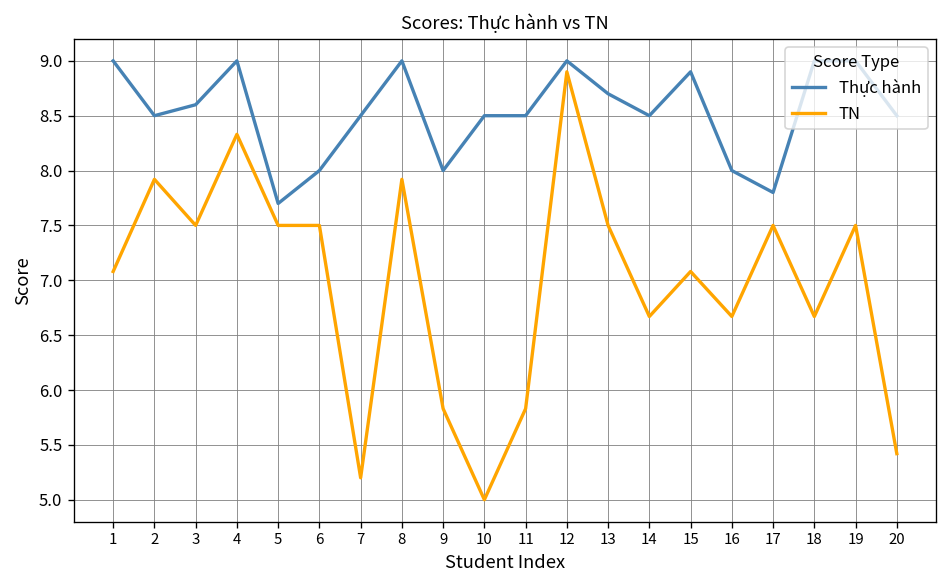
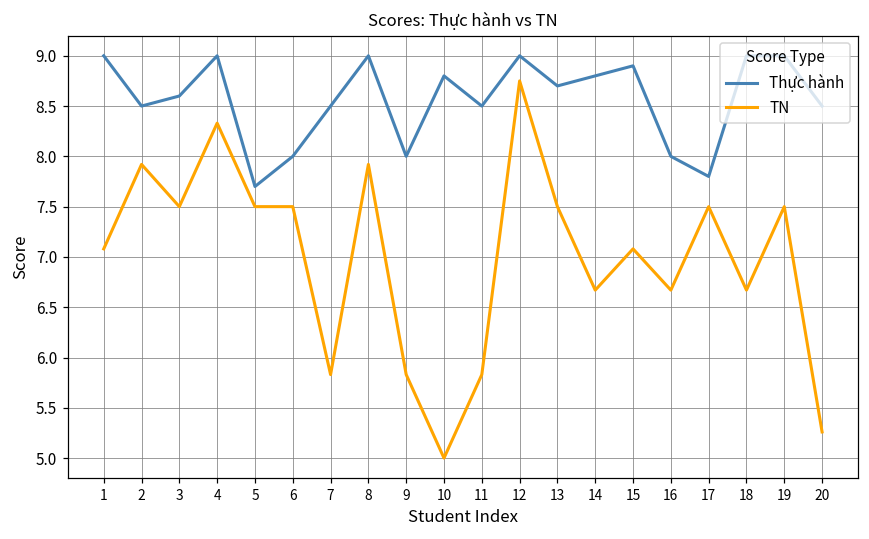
  {
    "Thực hành": {
      "1": 9.0,
      "2": 8.5,
      "3": 8.6,
      "4": 9.0,
      "5": 7.7,
      "6": 8.0,
      "7": 8.5,
      "8": 9.0,
      "9": 8.0,
-     "10": 8.5,
+     "10": 8.8,
      "11": 8.5,
      "12": 9.0,
      "13": 8.7,
-     "14": 8.5,
+     "14": 8.8,
      "15": 8.9,
      "16": 8.0,
      "17": 7.8
    },
    "TN": {
      "1": 7.1,
      "2": 7.9,
      "3": 7.5,
      "4": 8.3,
      "5": 7.5,
      "6": 7.5,
-     "7": 5.2,
+     "7": 5.8,
      "8": 7.9,
      "9": 5.8,
      "10": 5.0,
      "11": 5.8,
-     "12": 8.9,
+     "12": 8.8,
      "13": 7.5,
      "14": 6.7,
      "15": 7.1,
      "16": 6.7,
      "17": 7.5,
      "18": 6.7,
      "19": 7.5,
-     "20": 5.4
+     "20": 5.3
    }
  }
